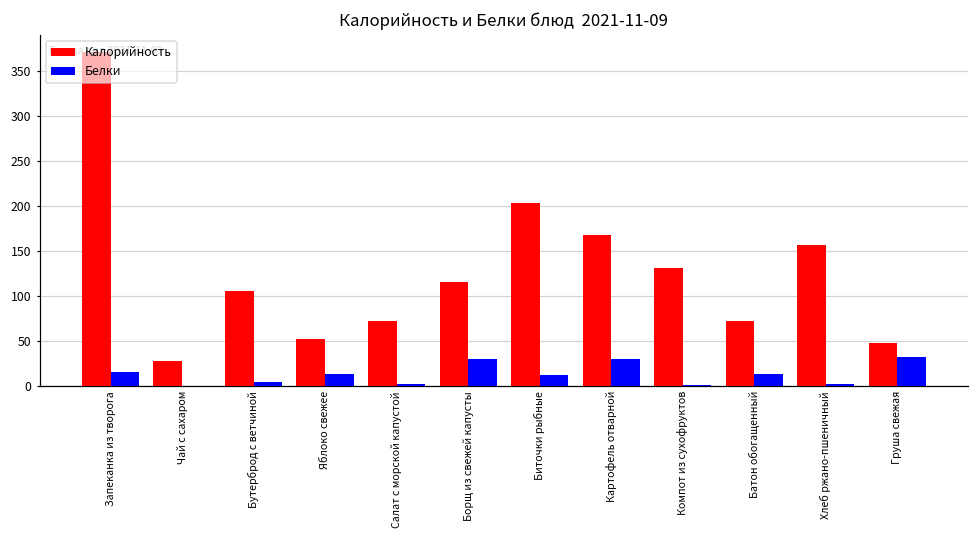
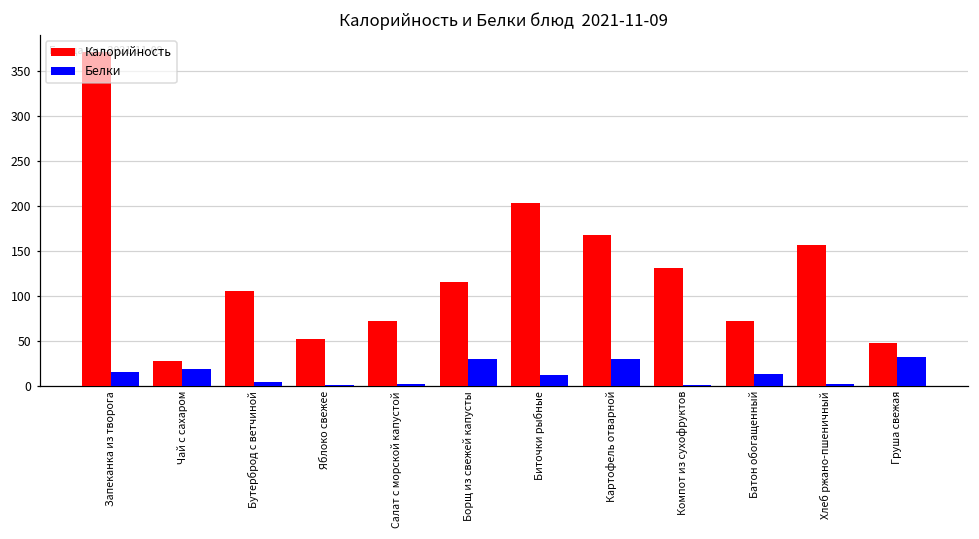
  {
    "Калорийность": {
      "Чай с сахаром": 30,
      "Бутерброд с ветчиной": 110,
      "Яблоко свежее": 50,
      "Салат с морской капустой": 70,
      "Борщ из свежей капусты": 120,
      "Биточки рыбные": 200,
      "Картофель отварной": 170,
      "Компот из сухофруктов": 130,
      "Батон обогащенный": 70,
      "Хлеб ржано-пшеничный": 160,
      "Груша свежая": 50
    },
    "Белки": {
      "Запеканка из творога": 20,
-     "Чай с сахаром": 0,
+     "Чай с сахаром": 20,
      "Бутерброд с ветчиной": 0,
-     "Яблоко свежее": 10,
+     "Яблоко свежее": 0,
      "Борщ из свежей капусты": 30,
      "Биточки рыбные": 10,
      "Картофель отварной": 30,
      "Батон обогащенный": 10,
      "Груша свежая": 30
    }
  }
